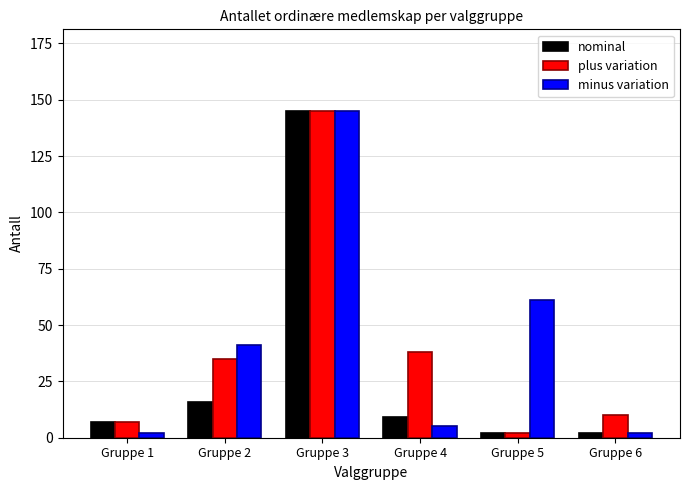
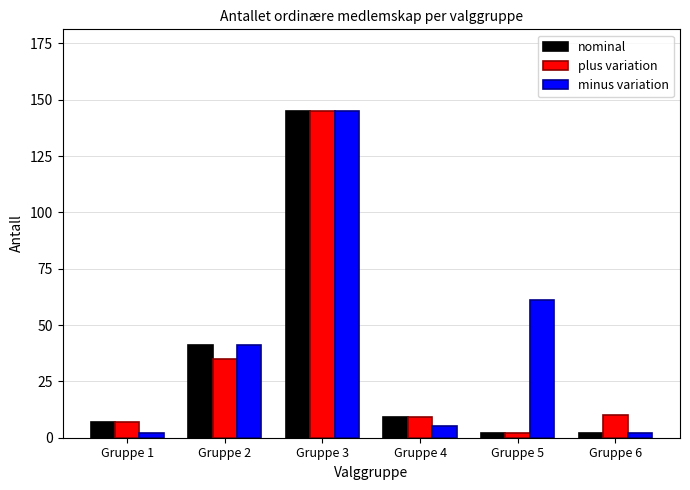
  {
    "nominal": {
      "Gruppe 1": 7,
-     "Gruppe 2": 16,
+     "Gruppe 2": 41,
      "Gruppe 3": 145,
      "Gruppe 4": 9,
      "Gruppe 5": 2,
      "Gruppe 6": 2
    },
    "plus variation": {
      "Gruppe 1": 7,
      "Gruppe 2": 35,
      "Gruppe 3": 145,
-     "Gruppe 4": 38,
+     "Gruppe 4": 9,
      "Gruppe 5": 2,
      "Gruppe 6": 10
    },
    "minus variation": {
      "Gruppe 1": 2,
      "Gruppe 2": 41,
      "Gruppe 3": 145,
      "Gruppe 4": 5,
      "Gruppe 5": 61,
      "Gruppe 6": 2
    }
  }
